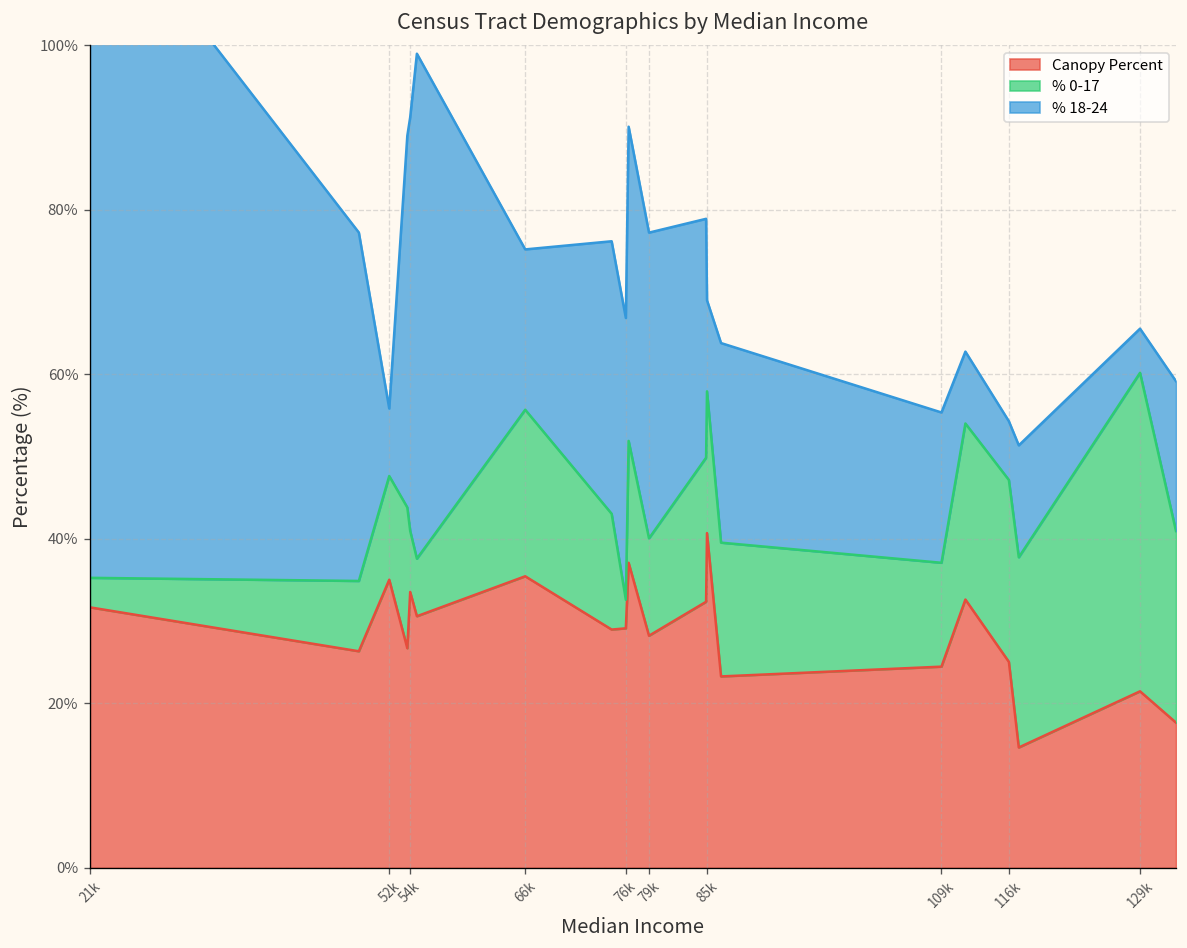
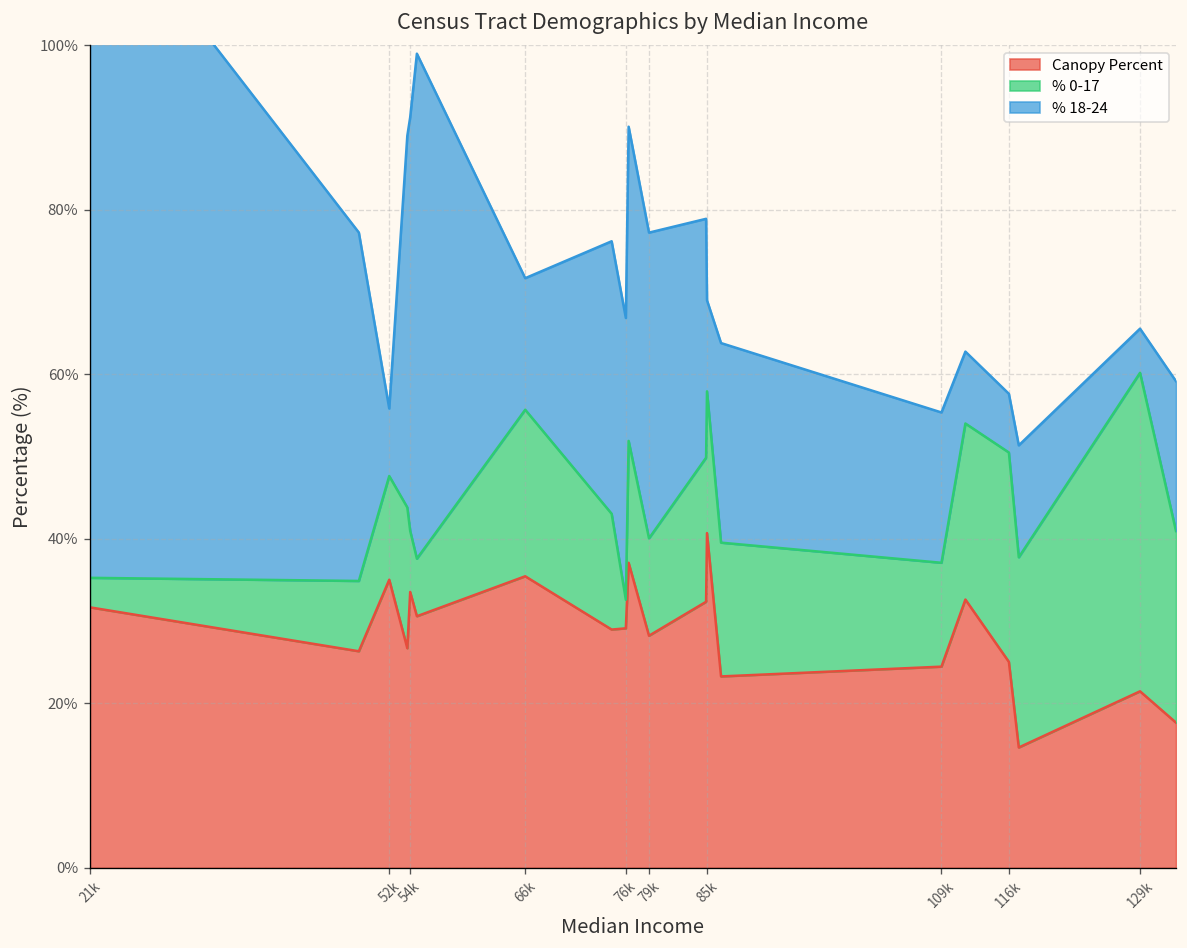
  {
    "Canopy Percent": {
      "21k": "32%",
      "52k": "35%",
      "54k": "34%",
      "66k": "35%",
      "76k": "29%",
      "79k": "28%",
      "85k": "41%",
      "109k": "24%",
      "116k": "25%",
      "129k": "21%"
    },
    "% 0-17": {
      "21k": "4%",
      "52k": "13%",
      "54k": "7%",
      "66k": "20%",
      "76k": "3%",
      "79k": "12%",
      "85k": "17%",
      "109k": "13%",
-     "116k": "22%",
+     "116k": "25%",
      "129k": "39%"
    },
    "% 18-24": {
      "52k": "8%",
      "54k": "50%",
-     "66k": "20%",
+     "66k": "16%",
      "76k": "34%",
      "79k": "37%",
      "85k": "11%",
      "109k": "18%",
      "116k": "7%",
      "129k": "5%"
    }
  }
